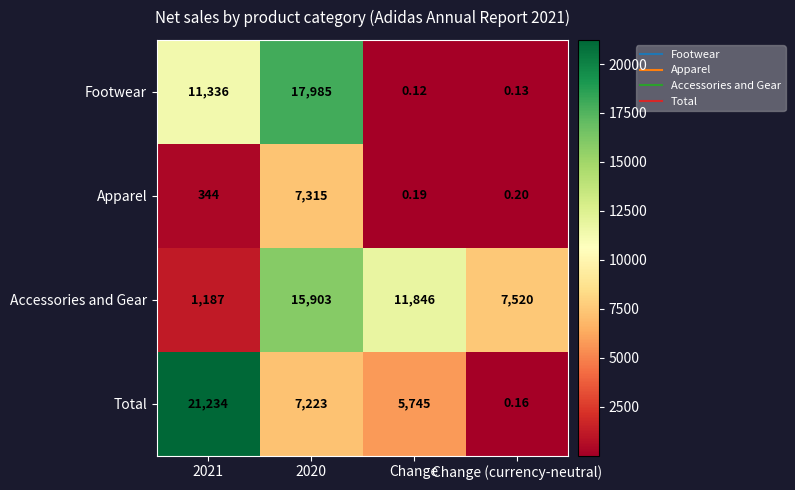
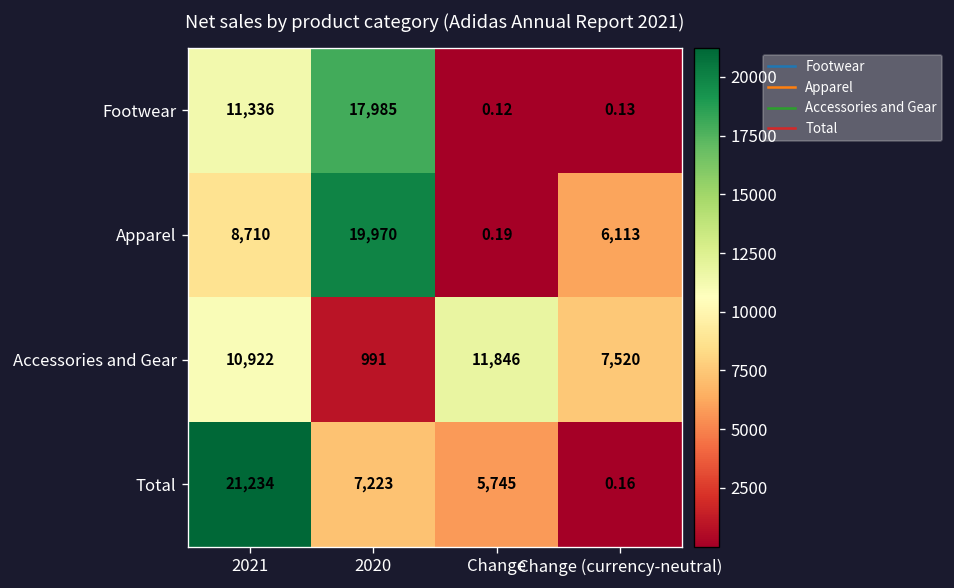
  {
    "Footwear": {
      "2021": "11,336",
      "2020": "17,985",
      "Change": "0.12",
      "Change (currency-neutral)": "0.13"
    },
    "Apparel": {
-     "2021": "344",
-     "2020": "7,315",
+     "2021": "8,710",
+     "2020": "19,970",
      "Change": "0.19",
-     "Change (currency-neutral)": "0.20"
+     "Change (currency-neutral)": "6,113"
    },
    "Accessories and Gear": {
-     "2021": "1,187",
-     "2020": "15,903",
+     "2021": "10,922",
+     "2020": "991",
      "Change": "11,846",
      "Change (currency-neutral)": "7,520"
    },
    "Total": {
      "2021": "21,234",
      "2020": "7,223",
      "Change": "5,745",
      "Change (currency-neutral)": "0.16"
    }
  }
